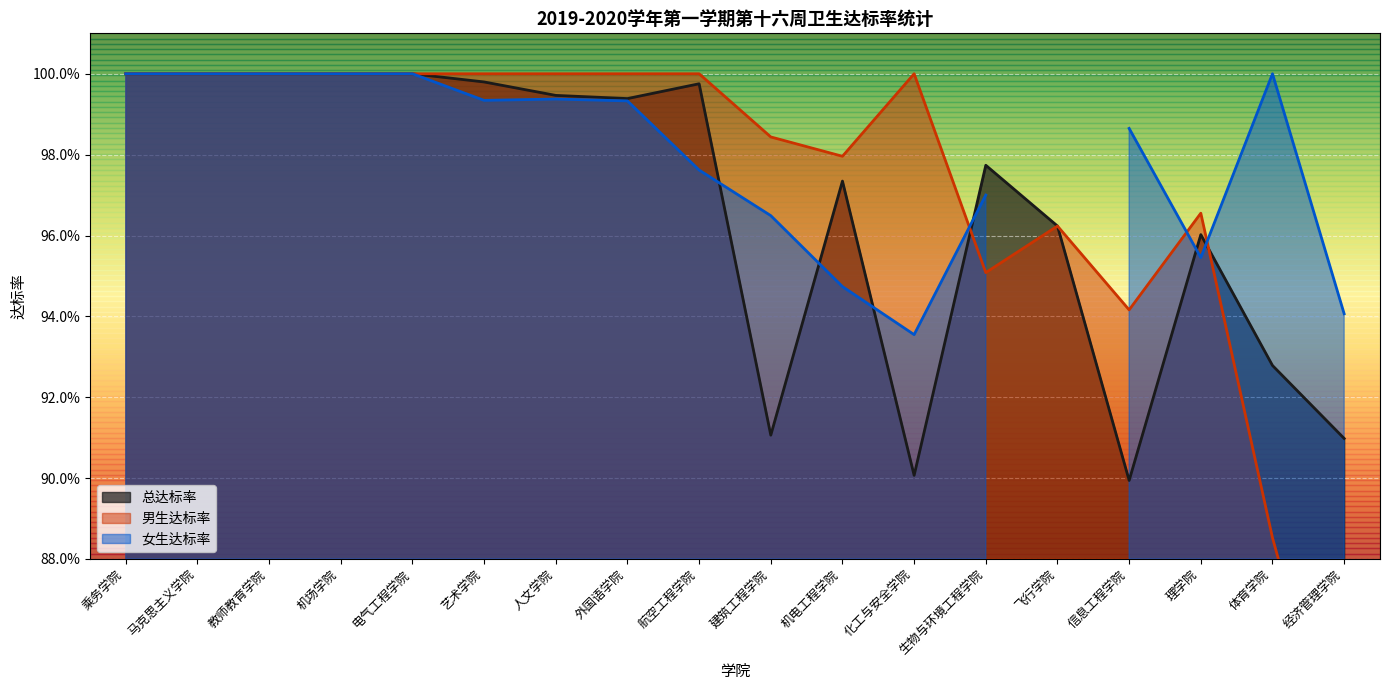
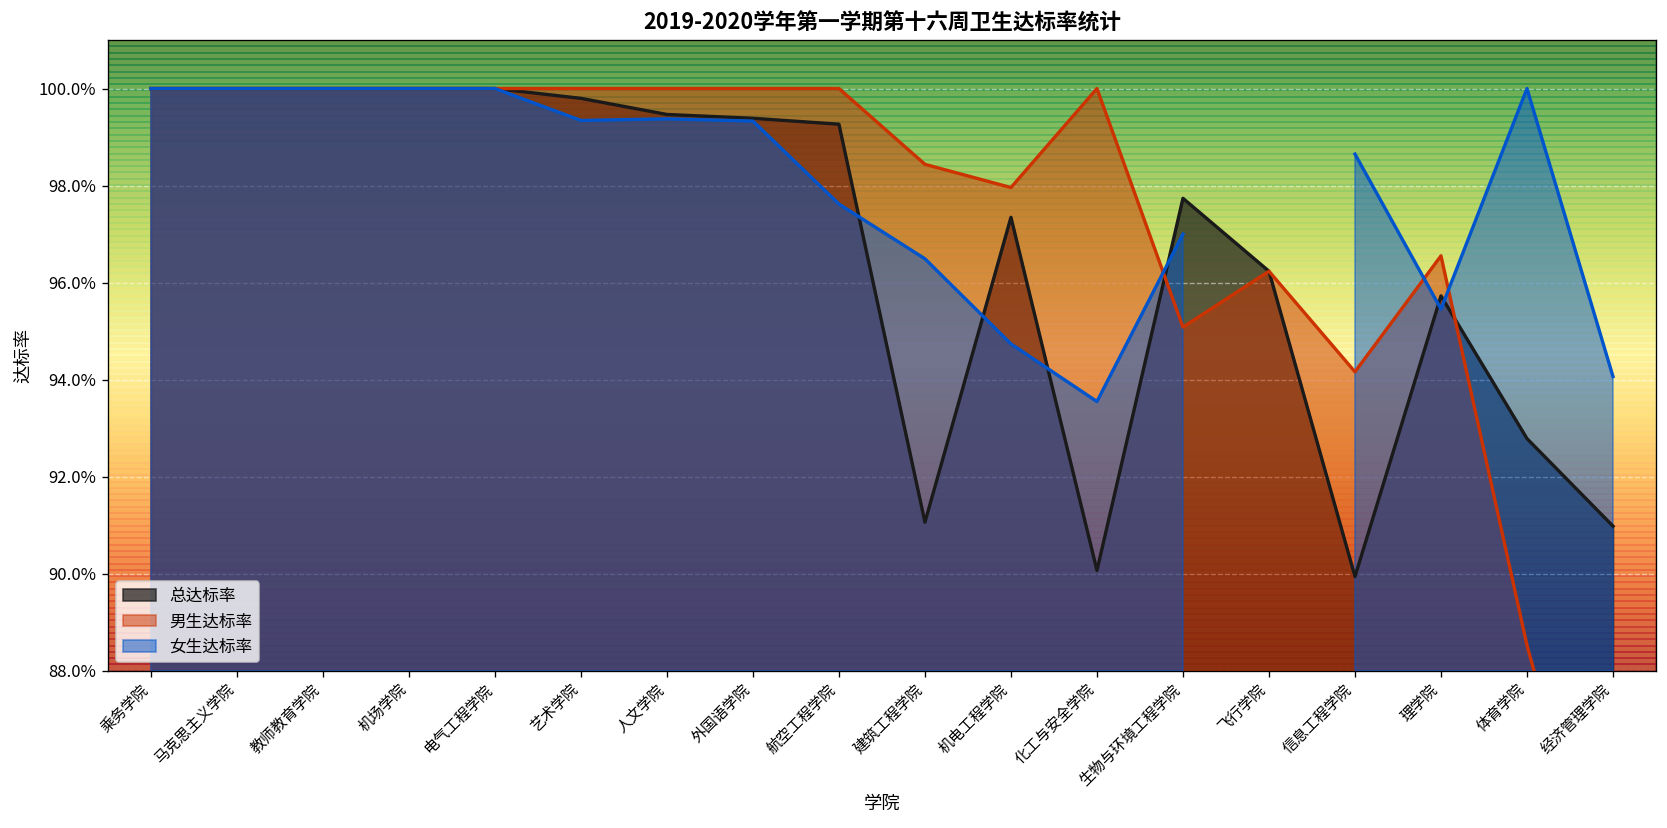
  {
    "总达标率": {
      "艺术学院": "99.8%",
      "人文学院": "99.5%",
-     "航空工程学院": "99.8%",
+     "航空工程学院": "99.3%",
      "建筑工程学院": "91.1%",
      "机电工程学院": "97.3%",
      "化工与安全学院": "90.1%",
      "生物与环境工程学院": "97.7%",
      "信息工程学院": "89.9%",
-     "理学院": "96.0%",
+     "理学院": "95.7%",
      "体育学院": "92.8%",
      "经济管理学院": "91.0%"
    }
  }
